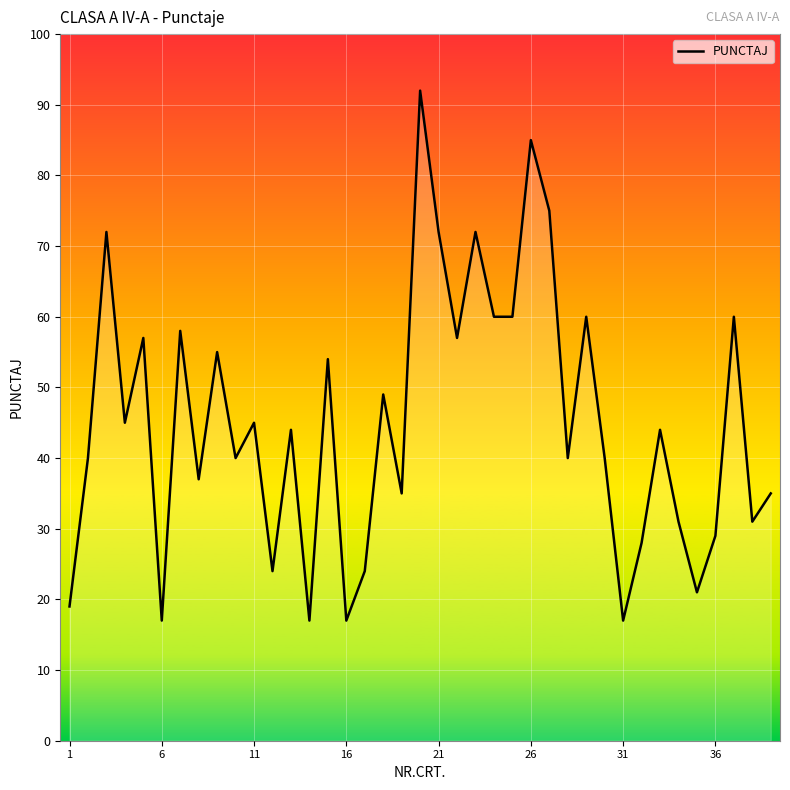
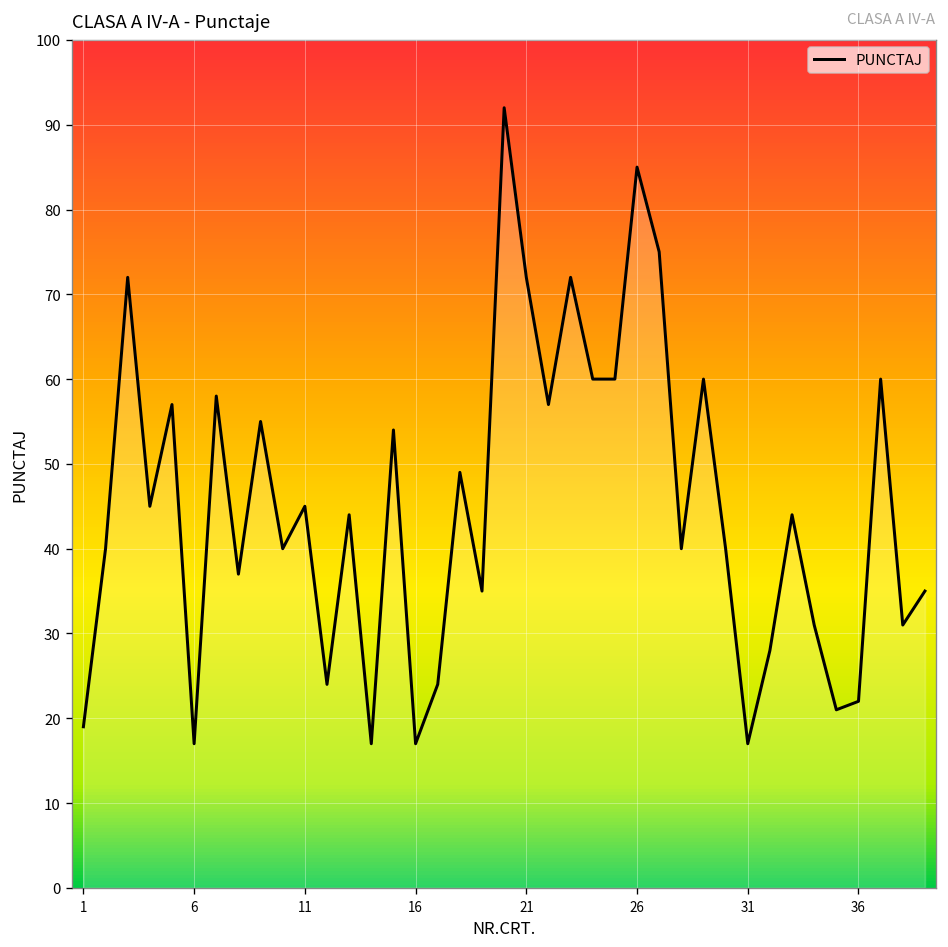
  {
    "1": 19,
    "6": 17,
    "11": 45,
    "16": 17,
    "21": 72,
    "26": 85,
    "31": 17,
-   "36": 29
+   "36": 22
  }
